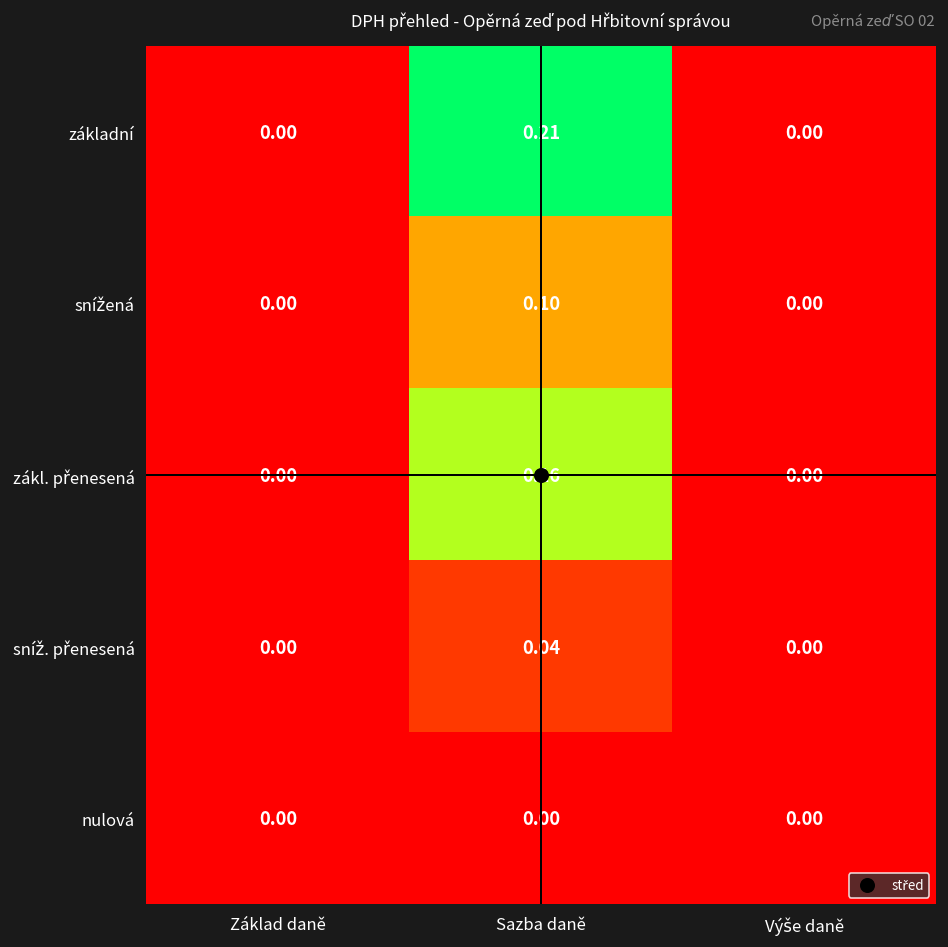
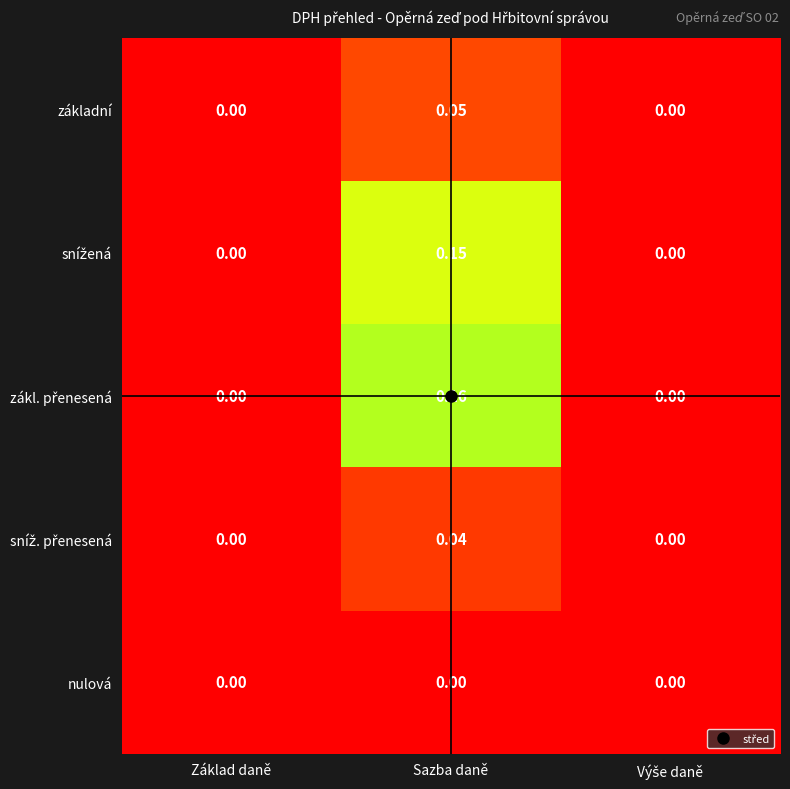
  {
    "základní": {
      "Základ daně": 0.00,
-     "Sazba daně": 0.21,
+     "Sazba daně": 0.05,
      "Výše daně": 0.00
    },
    "snížená": {
      "Základ daně": 0.00,
-     "Sazba daně": 0.10,
+     "Sazba daně": 0.15,
      "Výše daně": 0.00
    },
    "zákl. přenesená": {
      "Základ daně": 0.00,
      "Výše daně": 0.00
    },
    "sníž. přenesená": {
      "Základ daně": 0.00,
      "Sazba daně": 0.04,
      "Výše daně": 0.00
    },
    "nulová": {
      "Základ daně": 0.00,
      "Sazba daně": 0.00,
      "Výše daně": 0.00
    }
  }
